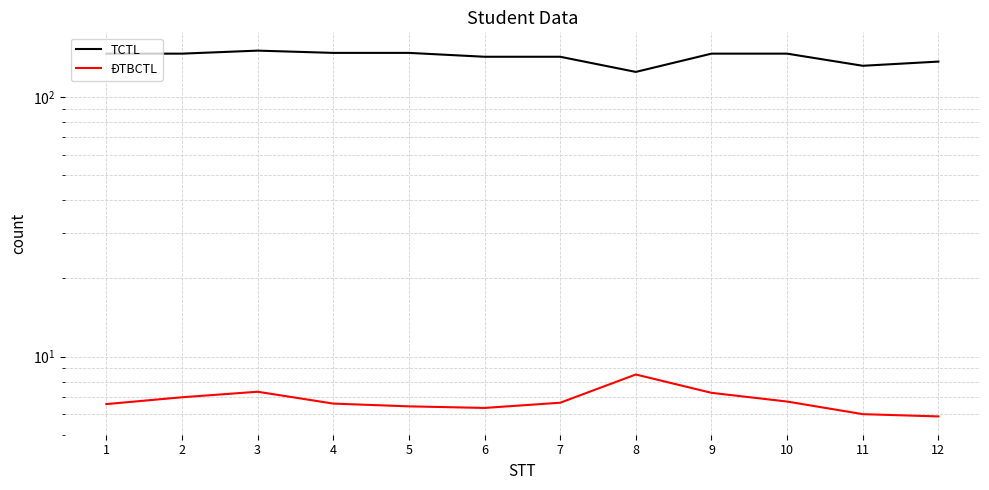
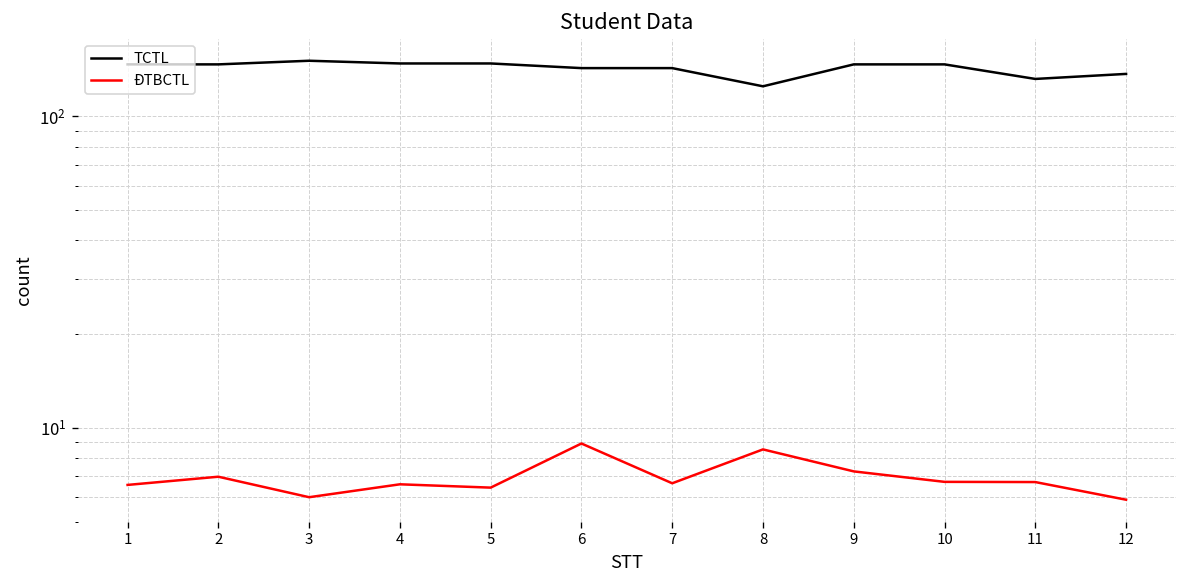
  {
    "TCTL": {
      "2": 150,
      "3": 150,
      "4": 150,
      "5": 150,
      "6": 140,
      "7": 140,
      "8": 130,
      "9": 150,
      "10": 150,
      "11": 130,
      "12": 140
    },
    "ĐTBCTL": {
      "1": 6.6,
      "2": 7.0,
-     "3": 7.3,
+     "3": 6.0,
      "4": 6.6,
      "5": 6.4,
-     "6": 6.3,
+     "6": 8.9,
      "7": 6.6,
      "8": 8.5,
      "9": 7.3,
      "10": 6.7,
-     "11": 6.0,
+     "11": 6.7,
      "12": 5.9
    }
  }
